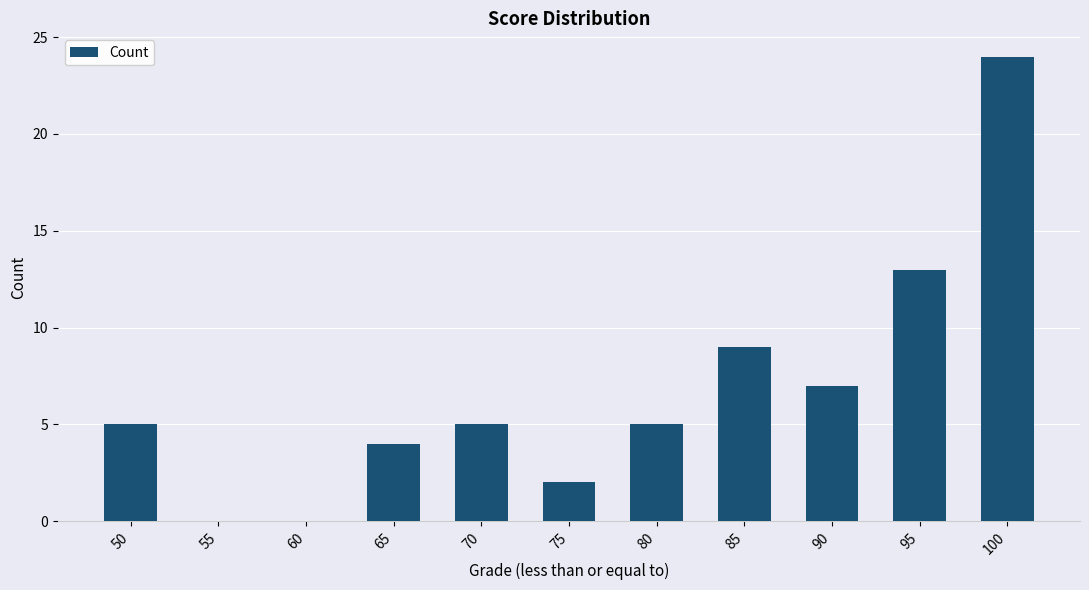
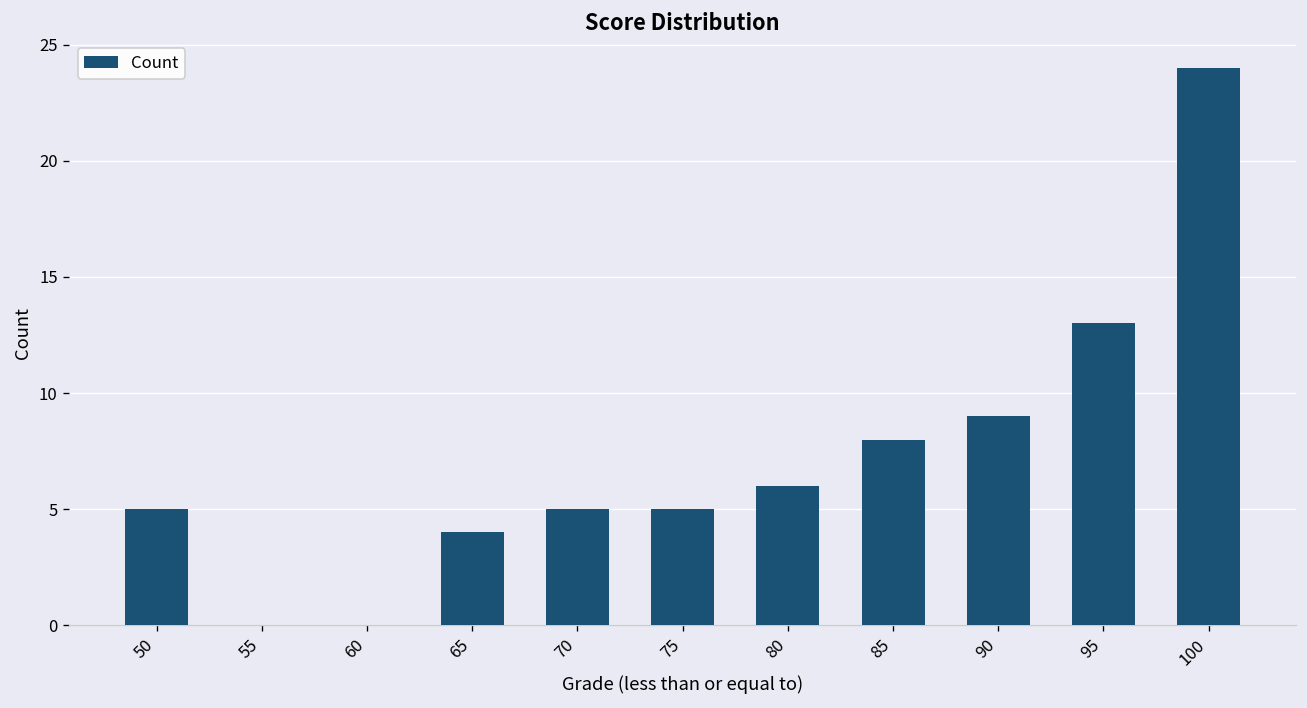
  {
    "50": 5,
    "55": 0,
    "60": 0,
    "65": 4,
    "70": 5,
-   "75": 2,
-   "80": 5,
-   "85": 9,
-   "90": 7,
+   "75": 5,
+   "80": 6,
+   "85": 8,
+   "90": 9,
    "95": 13,
    "100": 24
  }
